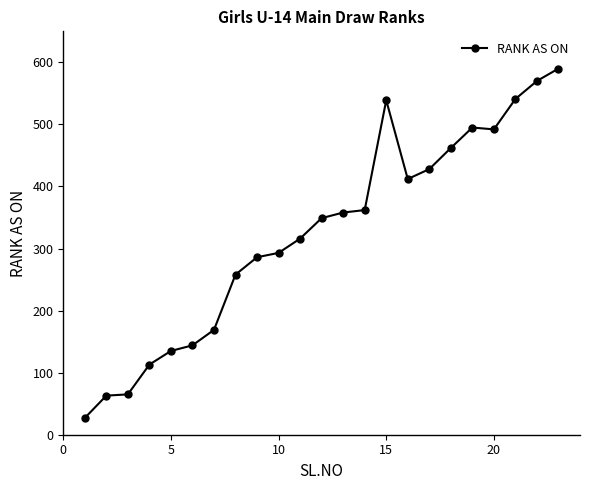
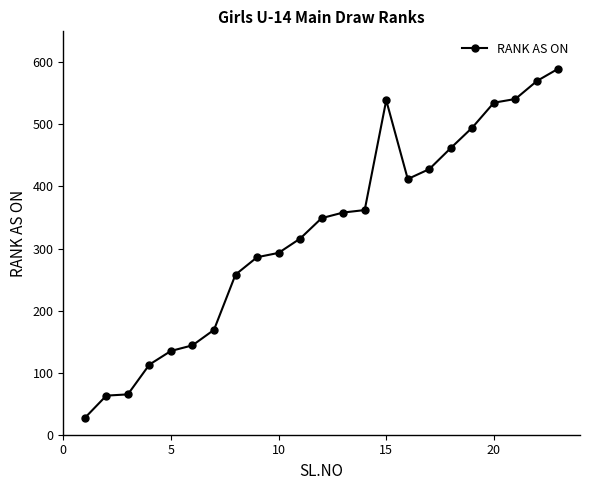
  {
    "5": 140,
    "10": 290,
    "15": 540,
-   "20": 490
+   "20": 540
  }
